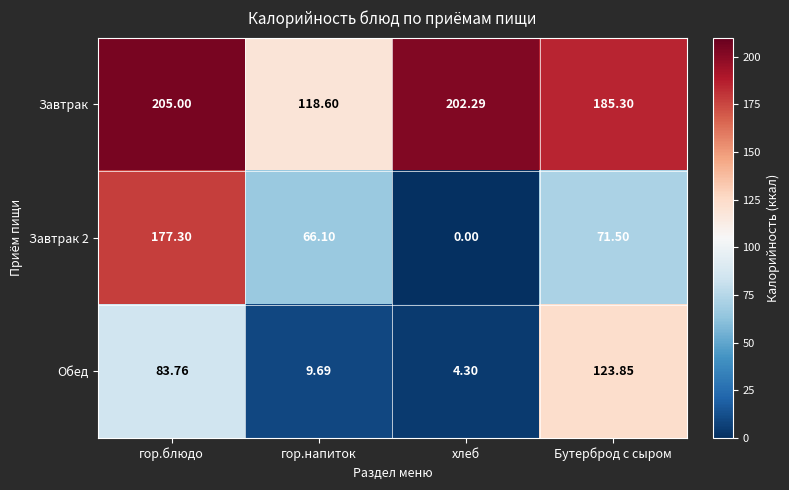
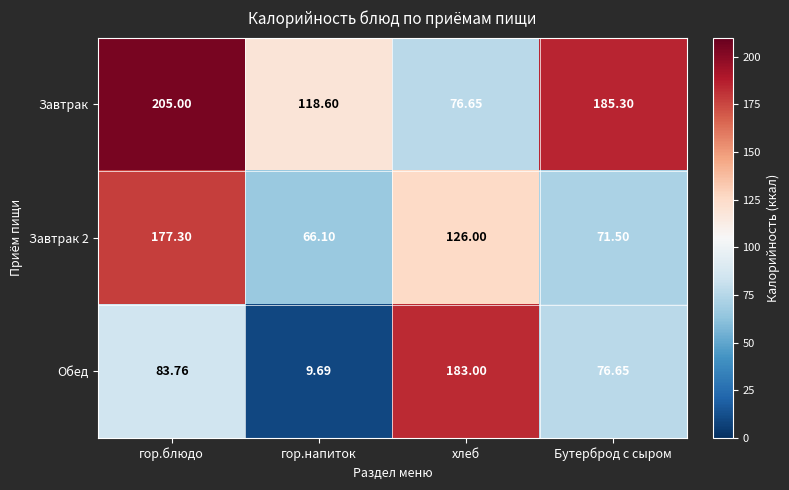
  {
    "Завтрак": {
      "гор.блюдо": 205.00,
      "гор.напиток": 118.60,
-     "хлеб": 202.29,
+     "хлеб": 76.65,
      "Бутерброд с сыром": 185.30
    },
    "Завтрак 2": {
      "гор.блюдо": 177.30,
      "гор.напиток": 66.10,
-     "хлеб": 0.00,
+     "хлеб": 126.00,
      "Бутерброд с сыром": 71.50
    },
    "Обед": {
      "гор.блюдо": 83.76,
      "гор.напиток": 9.69,
-     "хлеб": 4.30,
-     "Бутерброд с сыром": 123.85
+     "хлеб": 183.00,
+     "Бутерброд с сыром": 76.65
    }
  }
